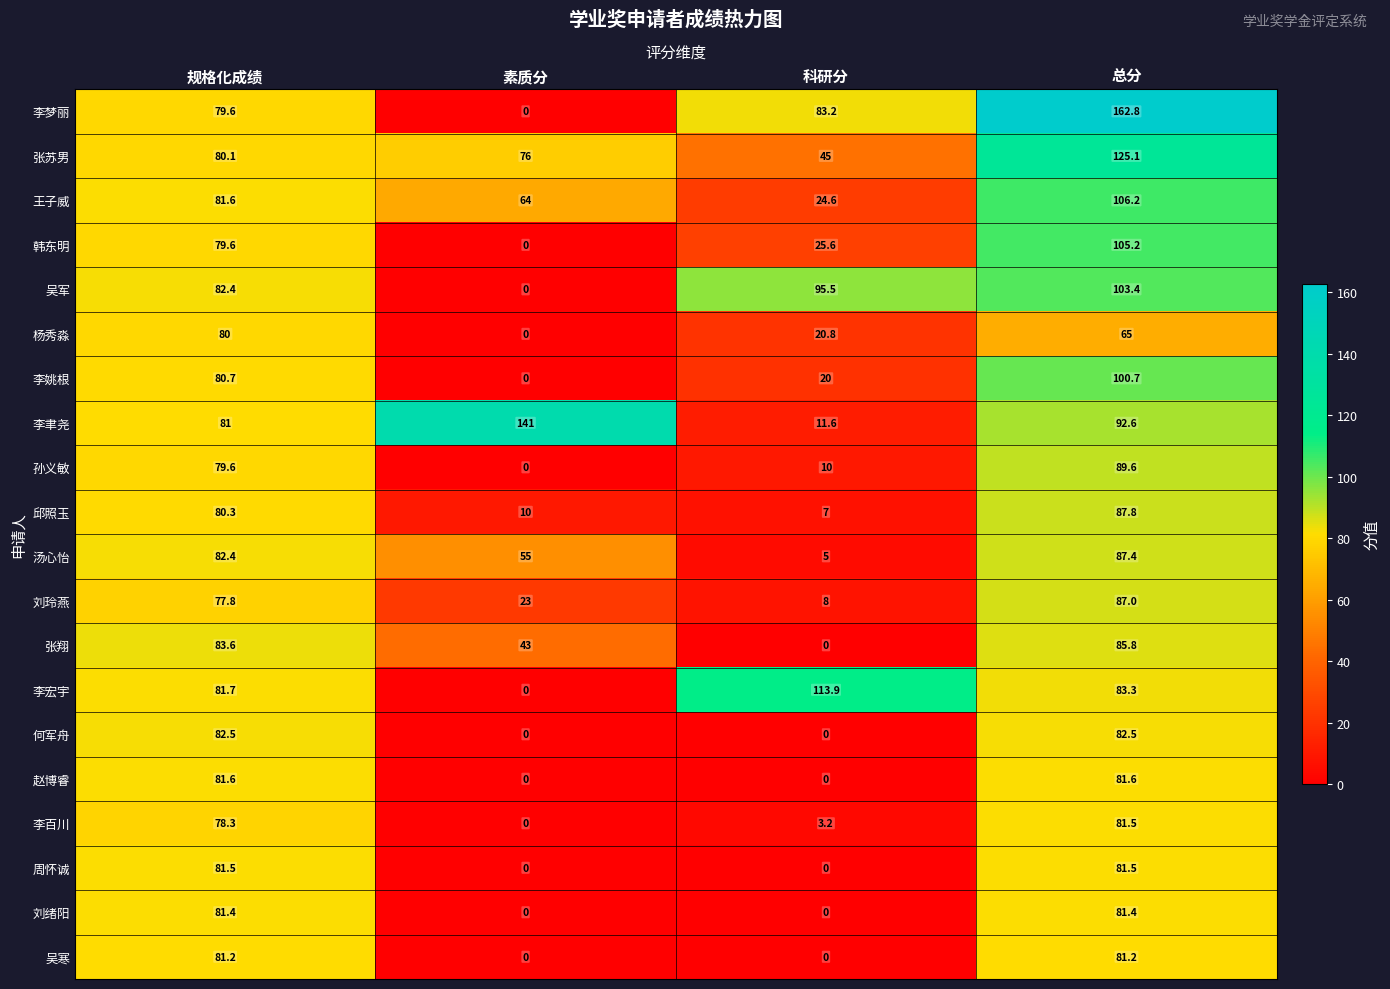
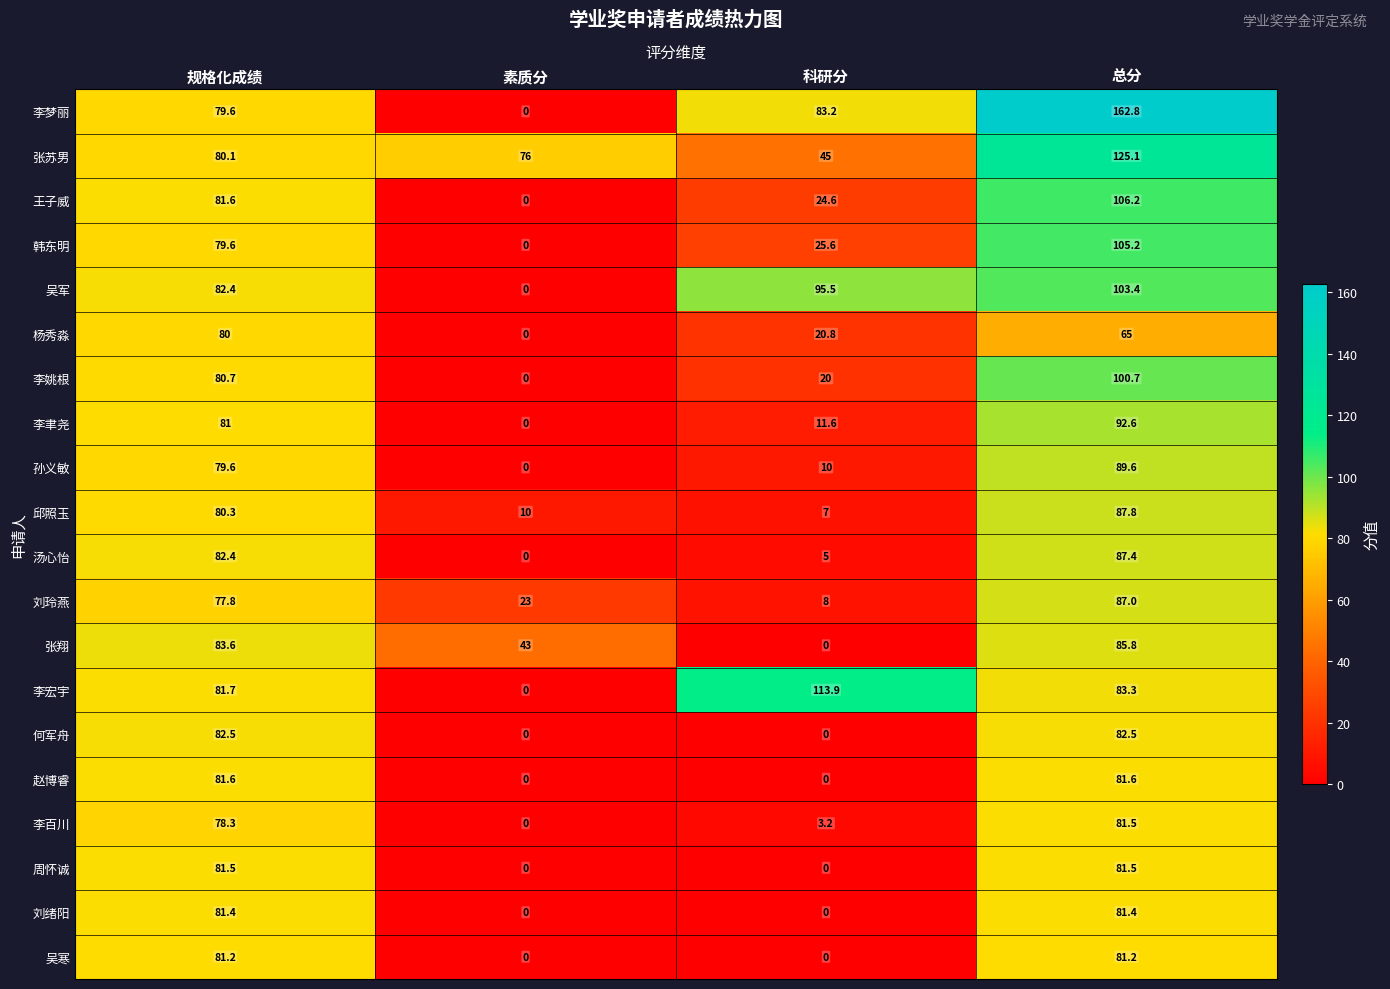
  {
    "王子威": {
-     "素质分": 64
+     "素质分": 0
    },
    "李聿尧": {
-     "素质分": 141
+     "素质分": 0
    },
    "汤心怡": {
-     "素质分": 55
+     "素质分": 0
    }
  }
